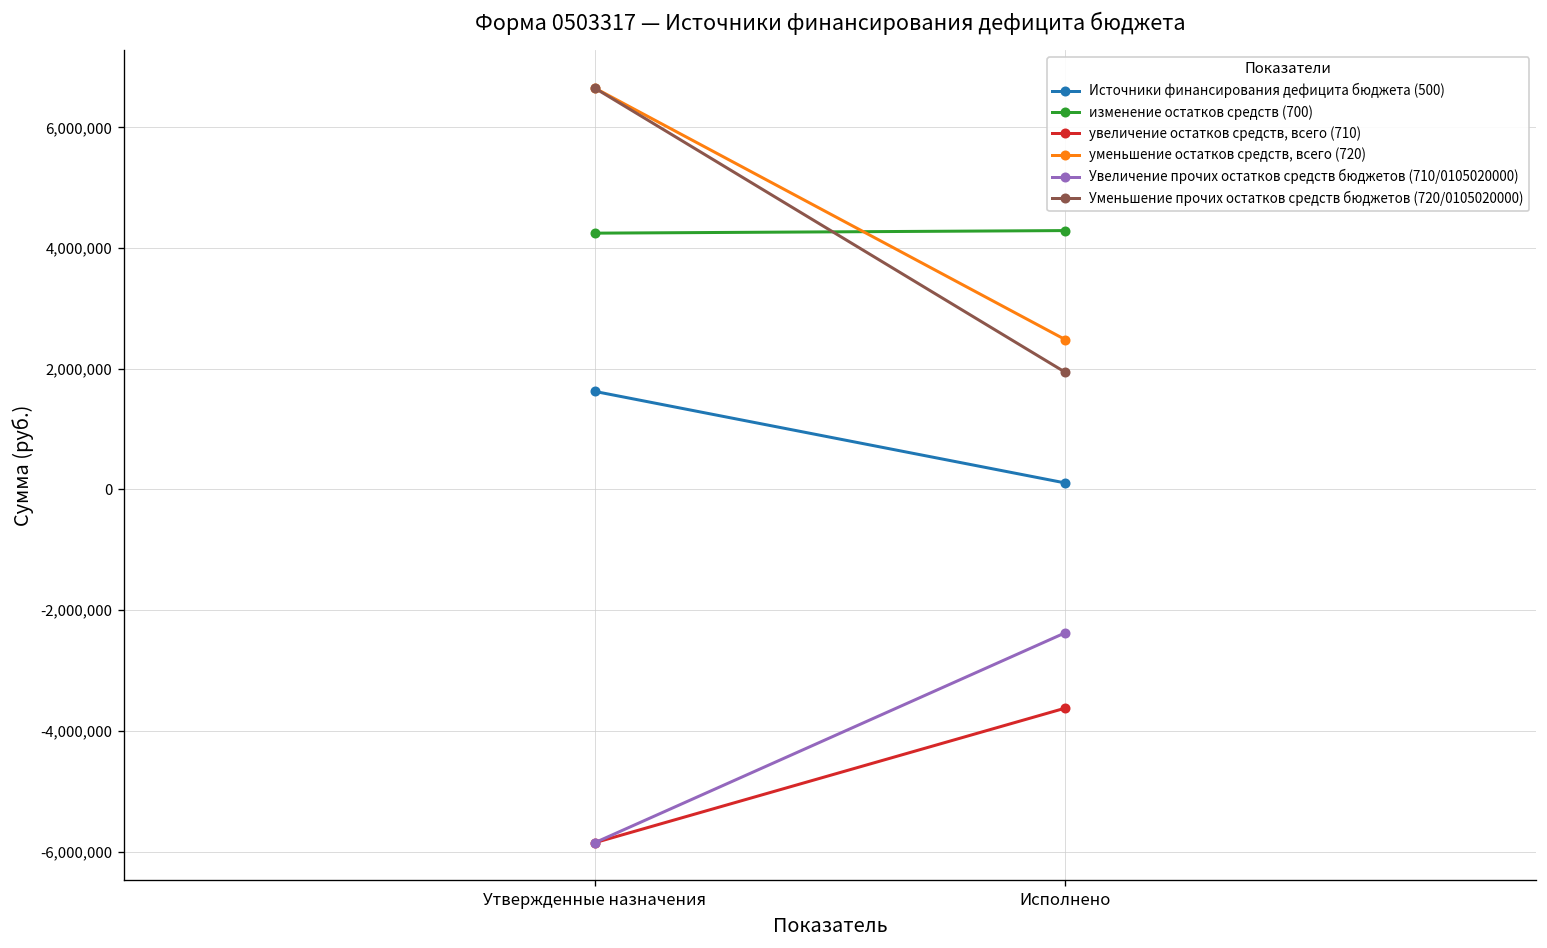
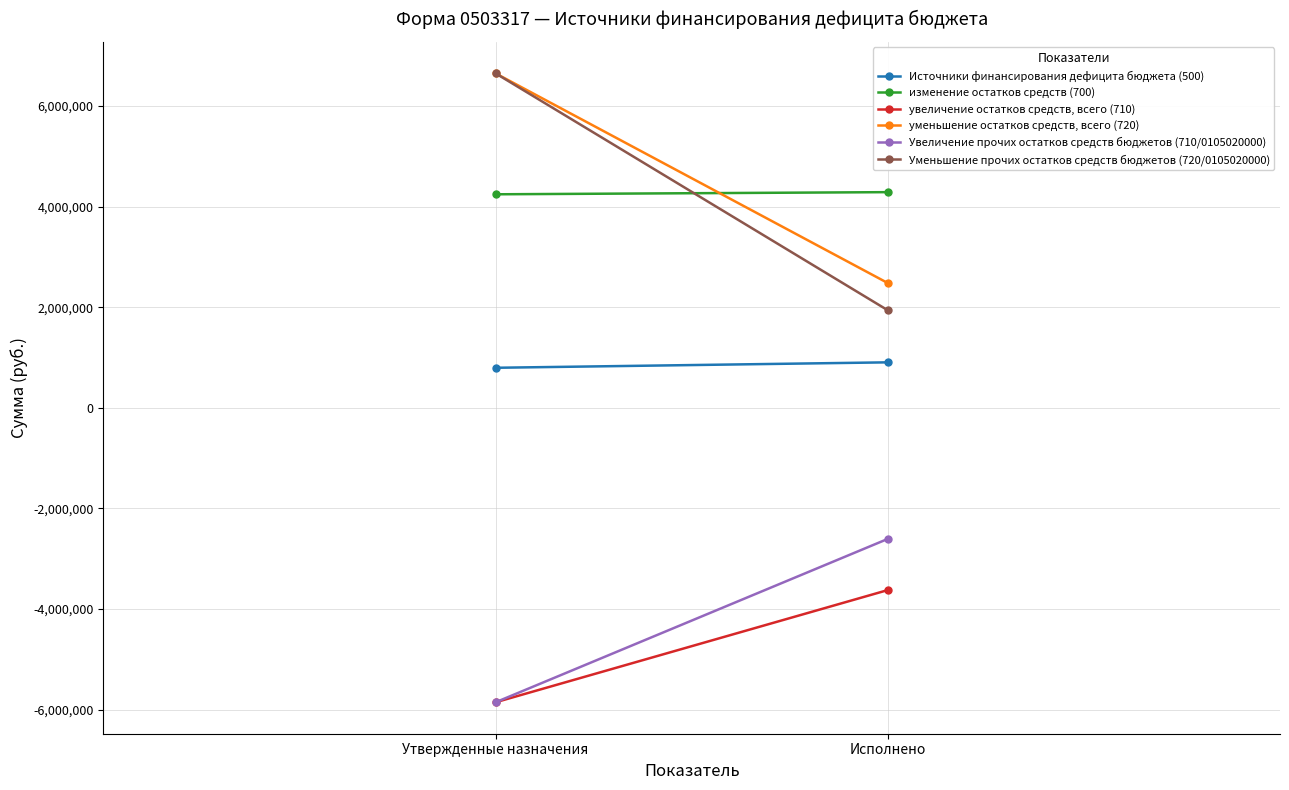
  {
    "Источники финансирования дефицита бюджета (500)": {
-     "Утвержденные назначения": "1,600,000",
-     "Исполнено": "100,000"
+     "Утвержденные назначения": "800,000",
+     "Исполнено": "900,000"
    },
    "изменение остатков средств (700)": {
      "Утвержденные назначения": "4,200,000",
      "Исполнено": "4,300,000"
    },
    "увеличение остатков средств, всего (710)": {
      "Исполнено": "-3,600,000"
    },
    "уменьшение остатков средств, всего (720)": {
      "Исполнено": "2,500,000"
    },
    "Увеличение прочих остатков средств бюджетов (710/0105020000)": {
-     "Исполнено": "-2,400,000"
+     "Исполнено": "-2,600,000"
    },
    "Уменьшение прочих остатков средств бюджетов (720/0105020000)": {
      "Исполнено": "1,900,000"
    }
  }
